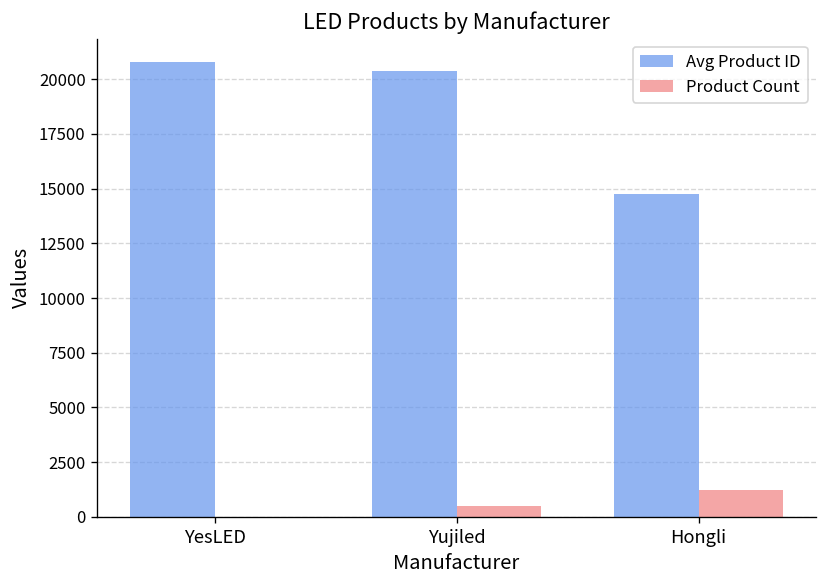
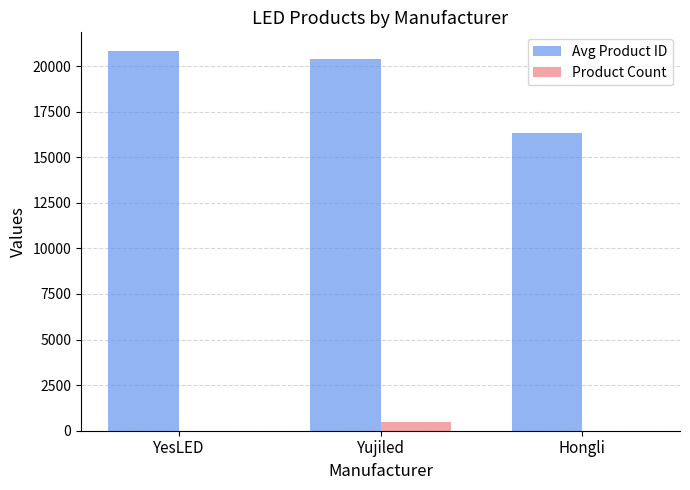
  {
    "Avg Product ID": {
      "YesLED": 20800,
      "Yujiled": 20400,
-     "Hongli": 14800
+     "Hongli": 16300
    },
    "Product Count": {
      "Yujiled": 500,
-     "Hongli": 1200
+     "Hongli": 0
    }
  }
